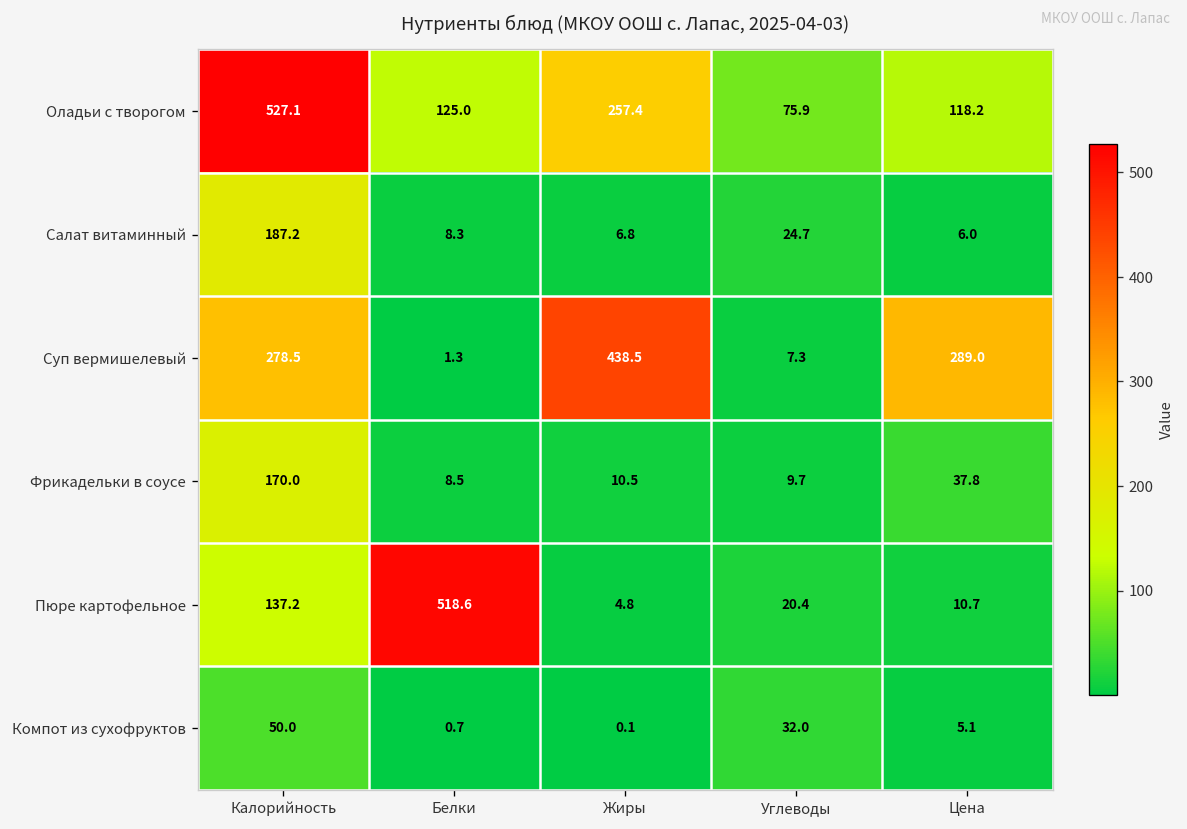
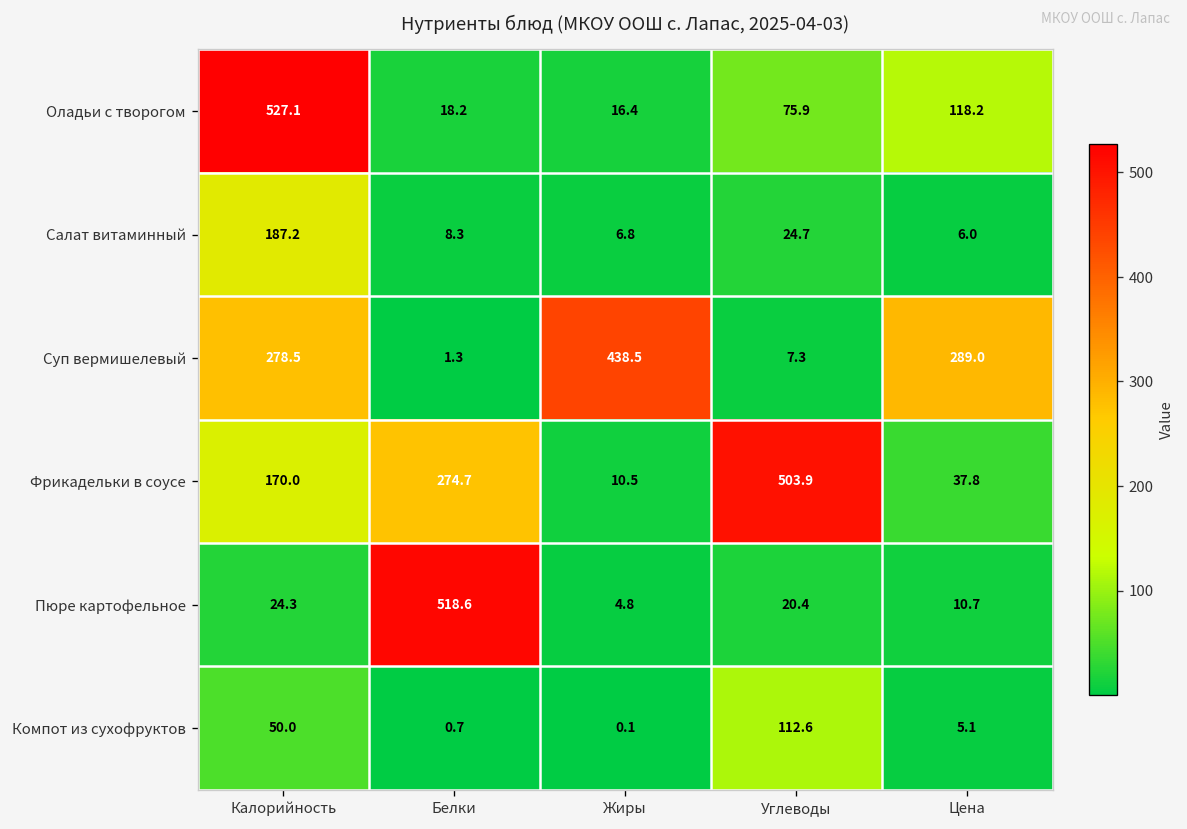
  {
    "Оладьи с творогом": {
      "Калорийность": 527.1,
-     "Белки": 125.0,
-     "Жиры": 257.4,
+     "Белки": 18.2,
+     "Жиры": 16.4,
      "Углеводы": 75.9,
      "Цена": 118.2
    },
    "Салат витаминный": {
      "Калорийность": 187.2,
      "Белки": 8.3,
      "Жиры": 6.8,
      "Углеводы": 24.7,
      "Цена": 6.0
    },
    "Суп вермишелевый": {
      "Калорийность": 278.5,
      "Белки": 1.3,
      "Жиры": 438.5,
      "Углеводы": 7.3,
      "Цена": 289.0
    },
    "Фрикадельки в соусе": {
      "Калорийность": 170.0,
-     "Белки": 8.5,
+     "Белки": 274.7,
      "Жиры": 10.5,
-     "Углеводы": 9.7,
+     "Углеводы": 503.9,
      "Цена": 37.8
    },
    "Пюре картофельное": {
-     "Калорийность": 137.2,
+     "Калорийность": 24.3,
      "Белки": 518.6,
      "Жиры": 4.8,
      "Углеводы": 20.4,
      "Цена": 10.7
    },
    "Компот из сухофруктов": {
      "Калорийность": 50.0,
      "Белки": 0.7,
      "Жиры": 0.1,
-     "Углеводы": 32.0,
+     "Углеводы": 112.6,
      "Цена": 5.1
    }
  }
